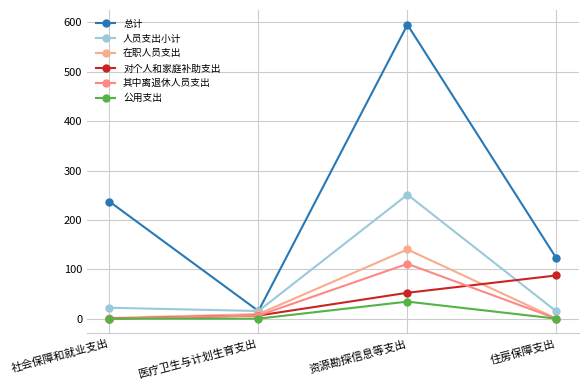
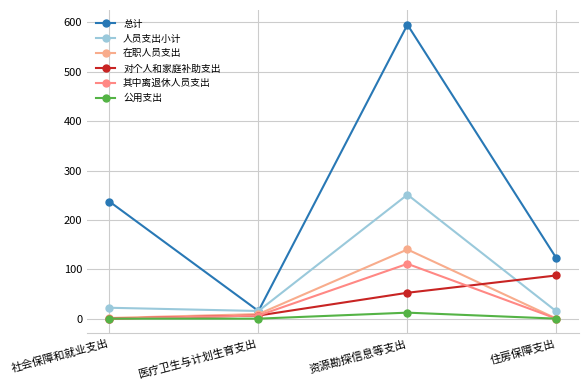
  {
    "总计": {
      "社会保障和就业支出": 240,
      "资源勘探信息等支出": 600,
      "住房保障支出": 120
    },
    "人员支出小计": {
      "社会保障和就业支出": 20,
      "资源勘探信息等支出": 250,
      "住房保障支出": 10
    },
    "对个人和家庭补助支出": {
      "资源勘探信息等支出": 50,
      "住房保障支出": 90
    },
    "公用支出": {
      "医疗卫生与计划生育支出": 0,
-     "资源勘探信息等支出": 30
+     "资源勘探信息等支出": 10
    }
  }
